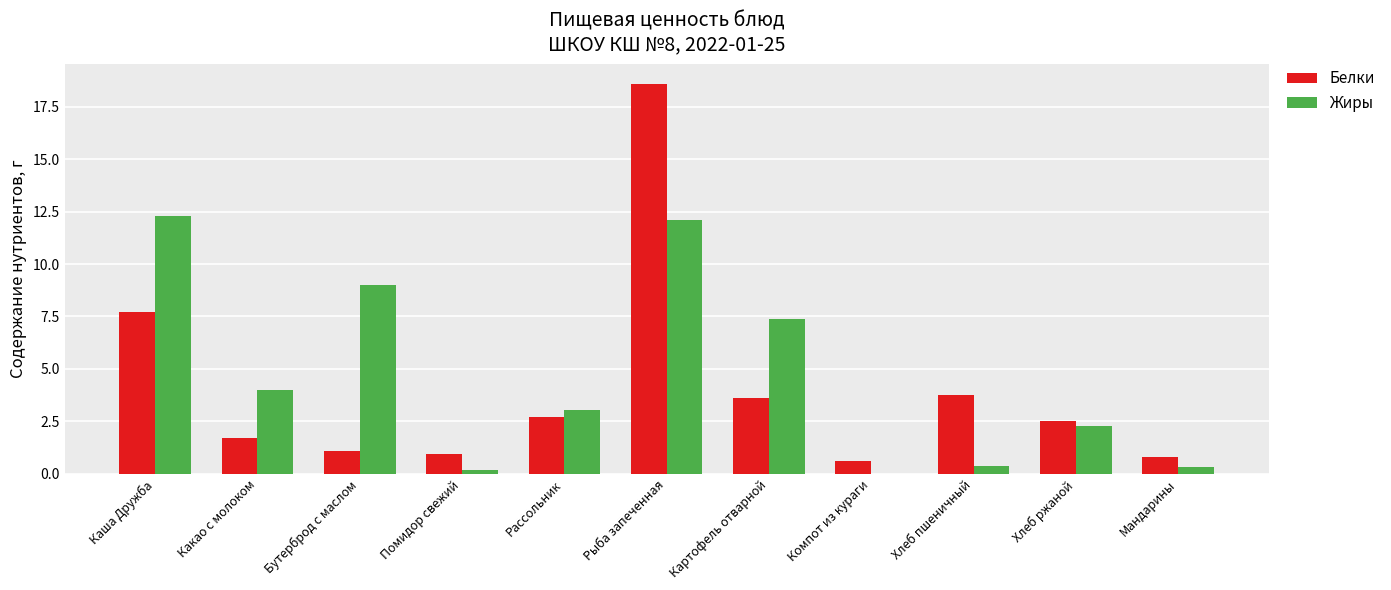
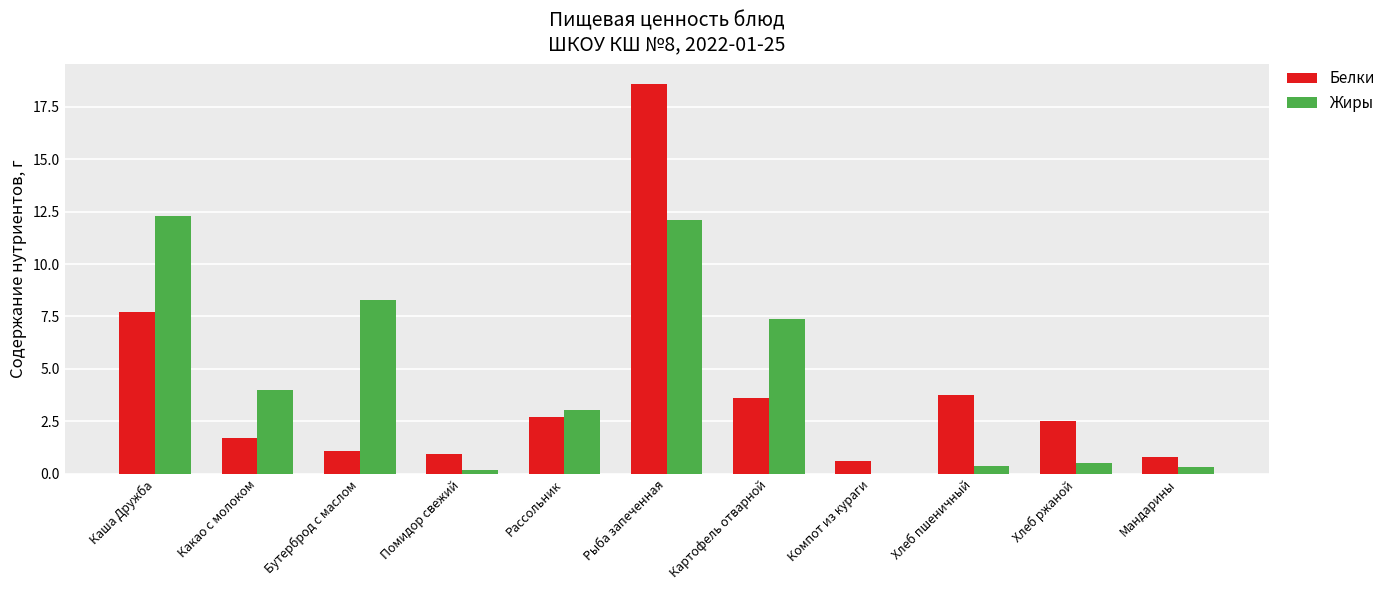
  {
    "Белки": {
      "Каша Дружба": 7.7,
      "Какао с молоком": 1.7,
      "Бутерброд с маслом": 1.1,
      "Помидор свежий": 1.0,
      "Рассольник": 2.7,
      "Рыба запеченная": 18.6,
      "Картофель отварной": 3.6,
      "Компот из кураги": 0.6,
      "Хлеб пшеничный": 3.8,
      "Хлеб ржаной": 2.5,
      "Мандарины": 0.8
    },
    "Жиры": {
      "Каша Дружба": 12.3,
      "Какао с молоком": 4.0,
-     "Бутерброд с маслом": 9.0,
+     "Бутерброд с маслом": 8.3,
      "Помидор свежий": 0.2,
      "Рассольник": 3.0,
      "Рыба запеченная": 12.1,
      "Картофель отварной": 7.4,
      "Компот из кураги": 0.0,
      "Хлеб пшеничный": 0.4,
-     "Хлеб ржаной": 2.3,
+     "Хлеб ржаной": 0.5,
      "Мандарины": 0.4
    }
  }
